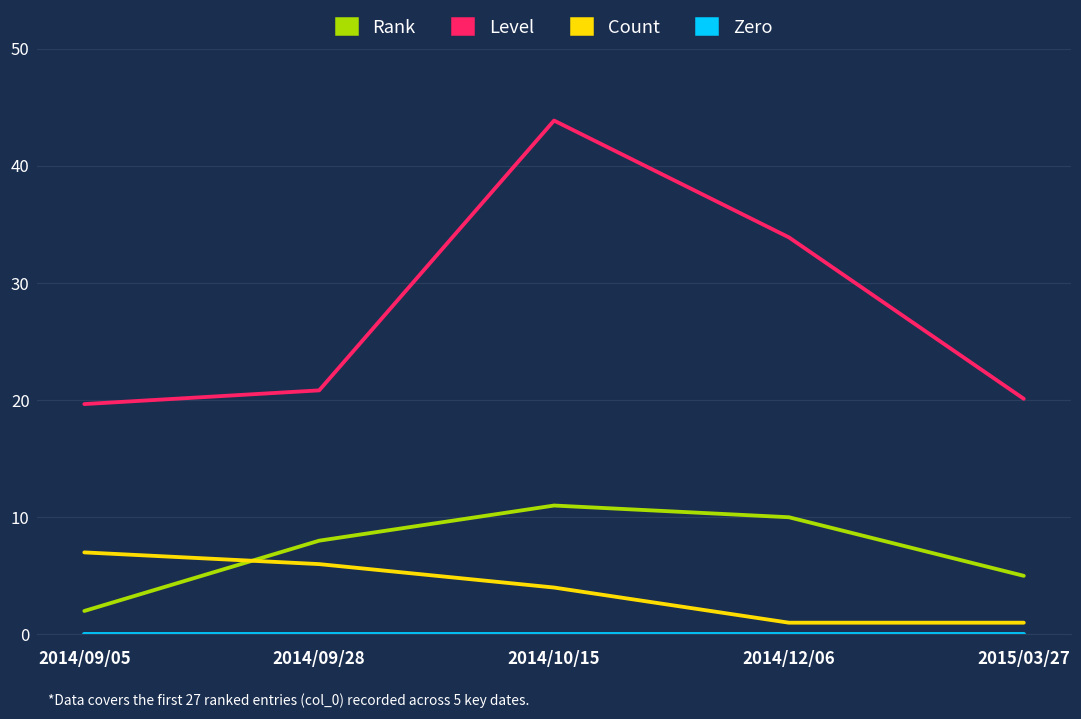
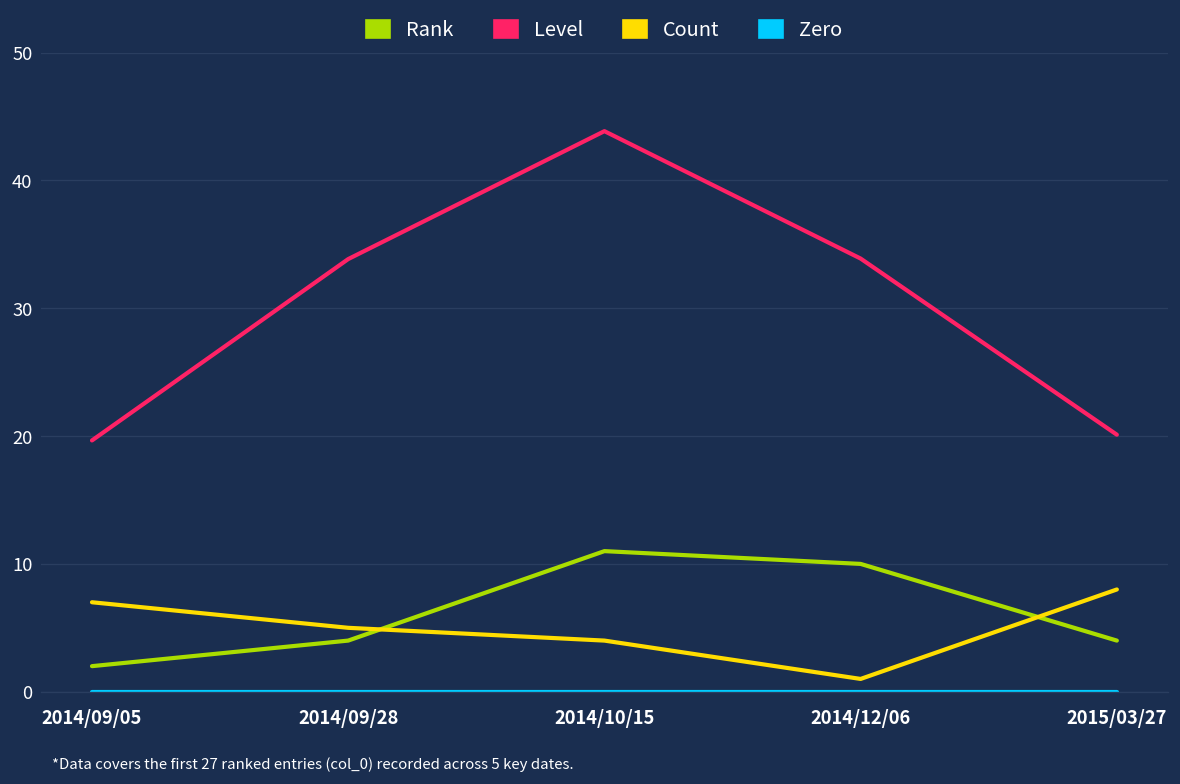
  {
    "Rank": {
      "2014/09/05": 2,
-     "2014/09/28": 8,
+     "2014/09/28": 4,
      "2014/10/15": 11,
      "2014/12/06": 10,
-     "2015/03/27": 5
+     "2015/03/27": 4
    },
    "Level": {
      "2014/09/05": 19.7,
-     "2014/09/28": 20.8,
+     "2014/09/28": 33.9,
      "2014/10/15": 43.9,
      "2014/12/06": 33.9,
      "2015/03/27": 20.1
    },
    "Count": {
      "2014/09/05": 7,
-     "2014/09/28": 6,
+     "2014/09/28": 5,
      "2014/10/15": 4,
      "2014/12/06": 1,
-     "2015/03/27": 1
+     "2015/03/27": 8
    },
    "Zero": {
      "2014/09/05": 0.0,
      "2014/09/28": 0.0,
      "2014/10/15": 0.0,
      "2014/12/06": 0.0,
      "2015/03/27": 0.0
    }
  }
